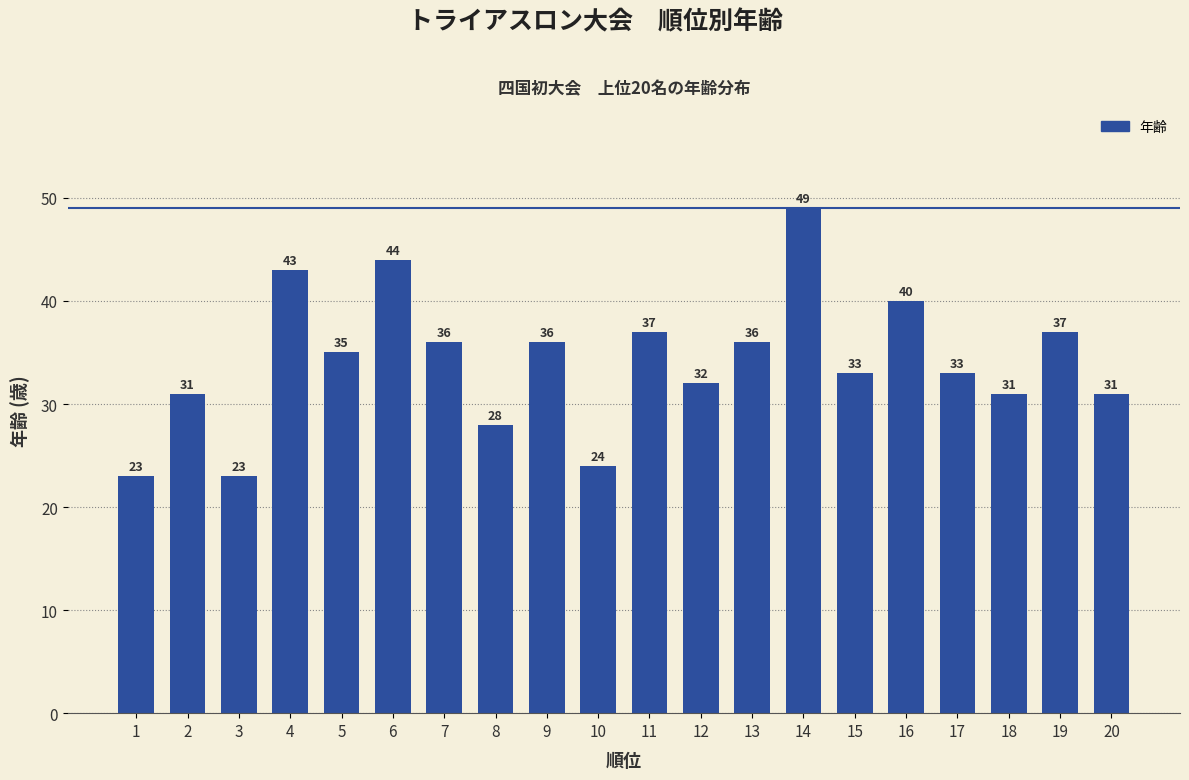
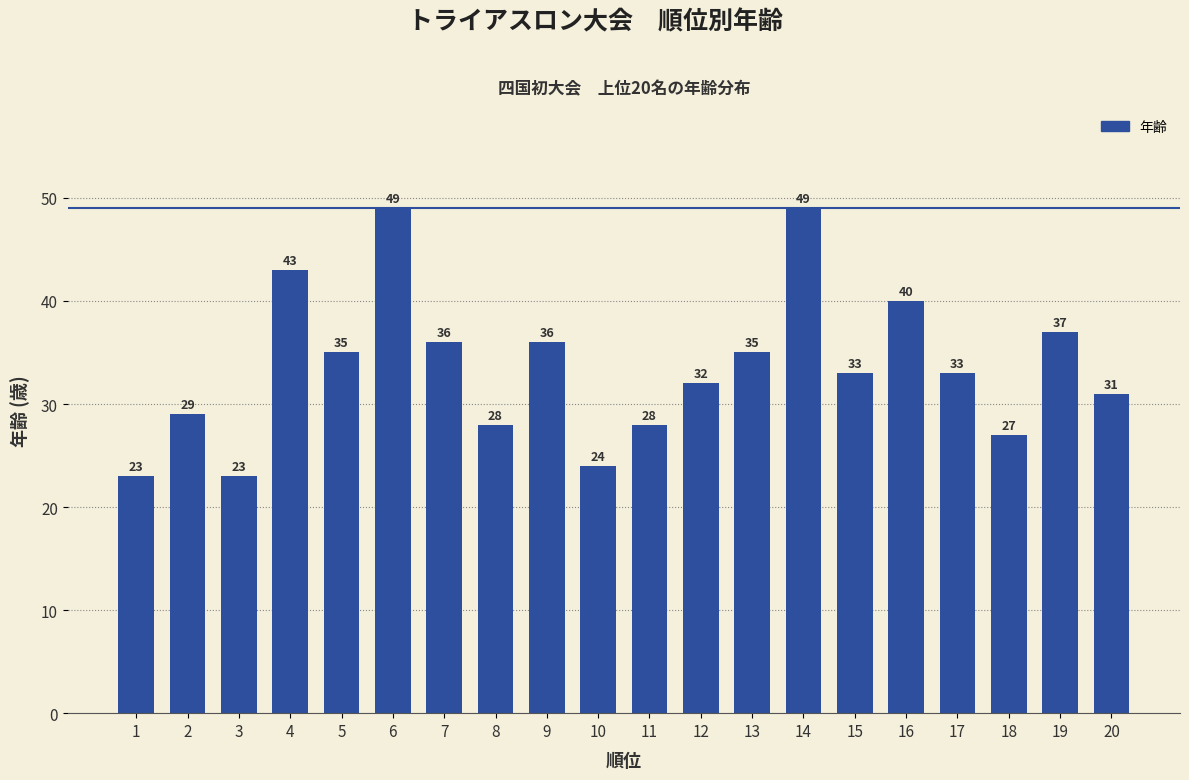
  {
    "1": 23,
-   "2": 31,
+   "2": 29,
    "3": 23,
    "4": 43,
    "5": 35,
-   "6": 44,
+   "6": 49,
    "7": 36,
    "8": 28,
    "9": 36,
    "10": 24,
-   "11": 37,
+   "11": 28,
    "12": 32,
-   "13": 36,
+   "13": 35,
    "14": 49,
    "15": 33,
    "16": 40,
    "17": 33,
-   "18": 31,
+   "18": 27,
    "19": 37,
    "20": 31
  }
